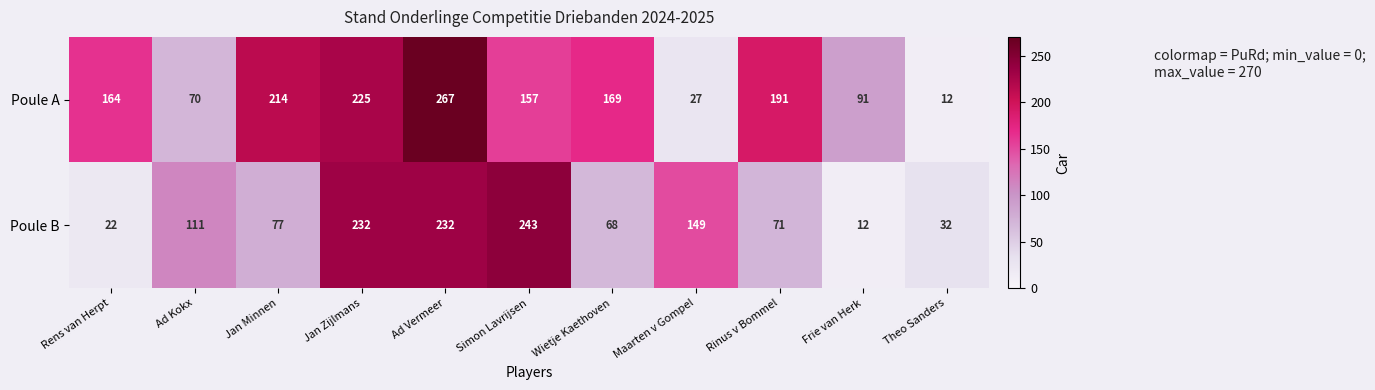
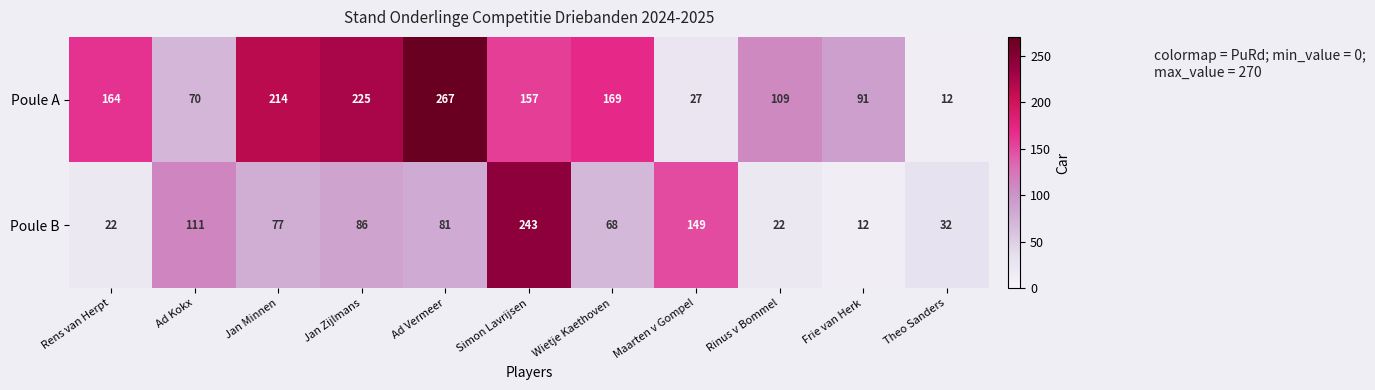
  {
    "Poule A": {
      "Rens van Herpt": 164,
      "Ad Kokx": 70,
      "Jan Minnen": 214,
      "Jan Zijlmans": 225,
      "Ad Vermeer": 267,
      "Simon Lavrijsen": 157,
      "Wietje Kaethoven": 169,
      "Maarten v Gompel": 27,
-     "Rinus v Bommel": 191,
+     "Rinus v Bommel": 109,
      "Frie van Herk": 91,
      "Theo Sanders": 12
    },
    "Poule B": {
      "Rens van Herpt": 22,
      "Ad Kokx": 111,
      "Jan Minnen": 77,
-     "Jan Zijlmans": 232,
-     "Ad Vermeer": 232,
+     "Jan Zijlmans": 86,
+     "Ad Vermeer": 81,
      "Simon Lavrijsen": 243,
      "Wietje Kaethoven": 68,
      "Maarten v Gompel": 149,
-     "Rinus v Bommel": 71,
+     "Rinus v Bommel": 22,
      "Frie van Herk": 12,
      "Theo Sanders": 32
    }
  }
